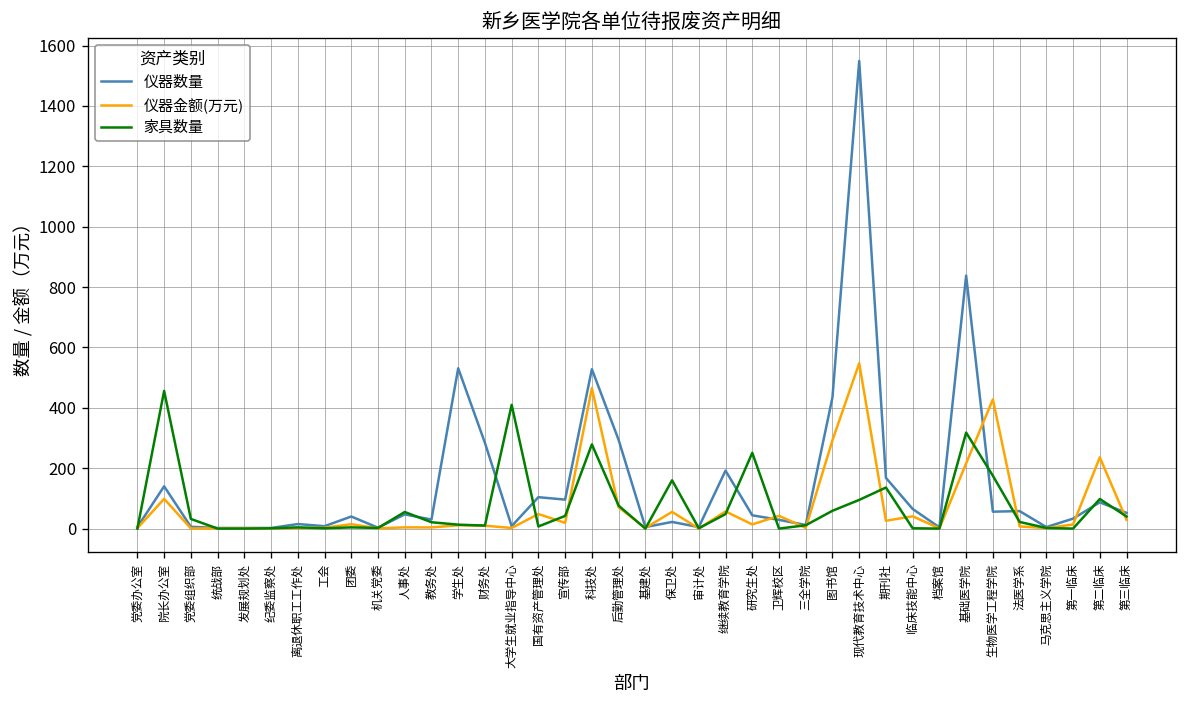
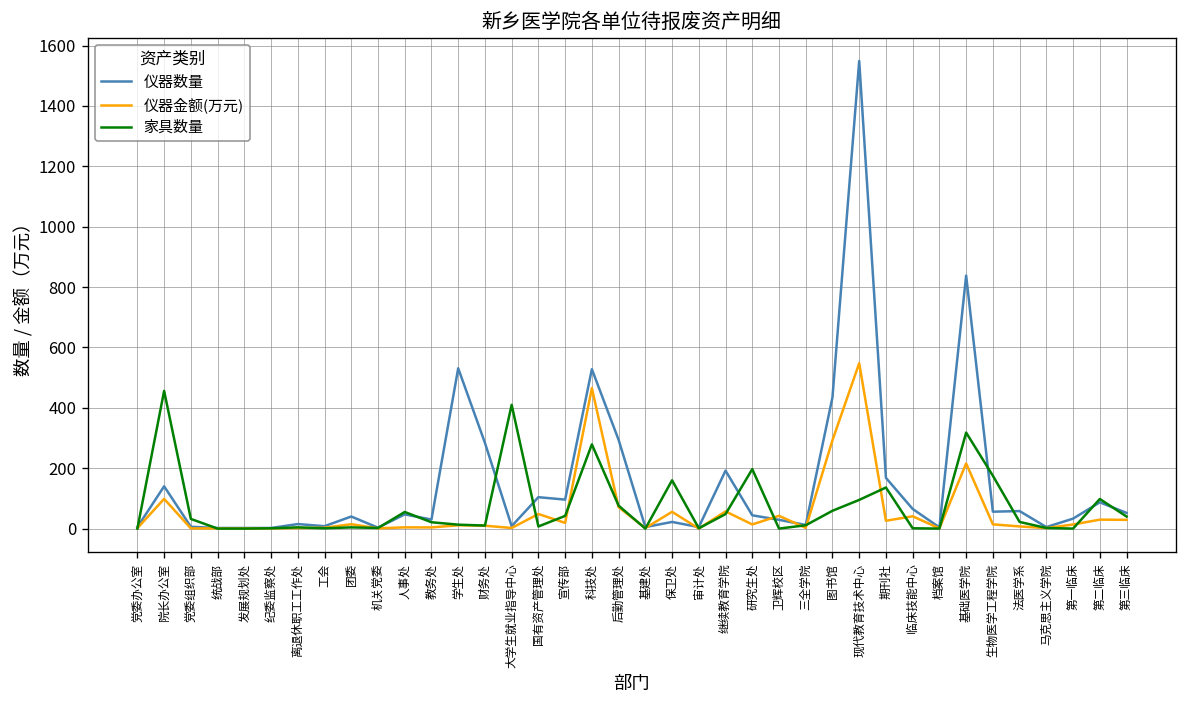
  {
    "仪器数量": {
      "院长办公室": 140,
      "离退休职工工作处": 20,
      "团委": 40,
      "学生处": 530,
      "财务处": 280,
      "国有资产管理处": 100,
      "宣传部": 100,
      "科技处": 530,
      "后勤管理处": 290,
      "保卫处": 20,
      "继续教育学院": 190,
      "研究生处": 40,
      "卫辉校区": 30,
      "图书馆": 440,
      "现代教育技术中心": 1550,
      "期刊社": 170,
      "临床技能中心": 70,
      "基础医学院": 840,
      "生物医学工程学院": 60,
      "法医学系": 60,
      "第一临床": 30,
      "第二临床": 90,
      "第三临床": 50
    },
    "仪器金额(万元)": {
      "院长办公室": 100,
      "团委": 10,
      "人事处": 0,
      "教务处": 0,
      "国有资产管理处": 50,
      "宣传部": 20,
      "科技处": 470,
      "保卫处": 60,
      "研究生处": 10,
      "卫辉校区": 40,
      "图书馆": 290,
      "现代教育技术中心": 550,
      "期刊社": 30,
      "临床技能中心": 40,
      "基础医学院": 220,
-     "生物医学工程学院": 430,
+     "生物医学工程学院": 10,
      "法医学系": 10,
      "第一临床": 10,
-     "第二临床": 240,
+     "第二临床": 30,
      "第三临床": 30
    },
    "家具数量": {
      "院长办公室": 460,
      "党委组织部": 30,
      "团委": 0,
      "大学生就业指导中心": 410,
      "国有资产管理处": 10,
      "宣传部": 40,
      "科技处": 280,
      "保卫处": 160,
-     "研究生处": 250,
+     "研究生处": 200,
      "卫辉校区": 0,
      "图书馆": 60,
      "现代教育技术中心": 100,
      "期刊社": 140,
      "临床技能中心": 0,
      "基础医学院": 320,
      "生物医学工程学院": 180,
      "法医学系": 20,
      "第一临床": 0,
      "第二临床": 100,
      "第三临床": 40
    }
  }
